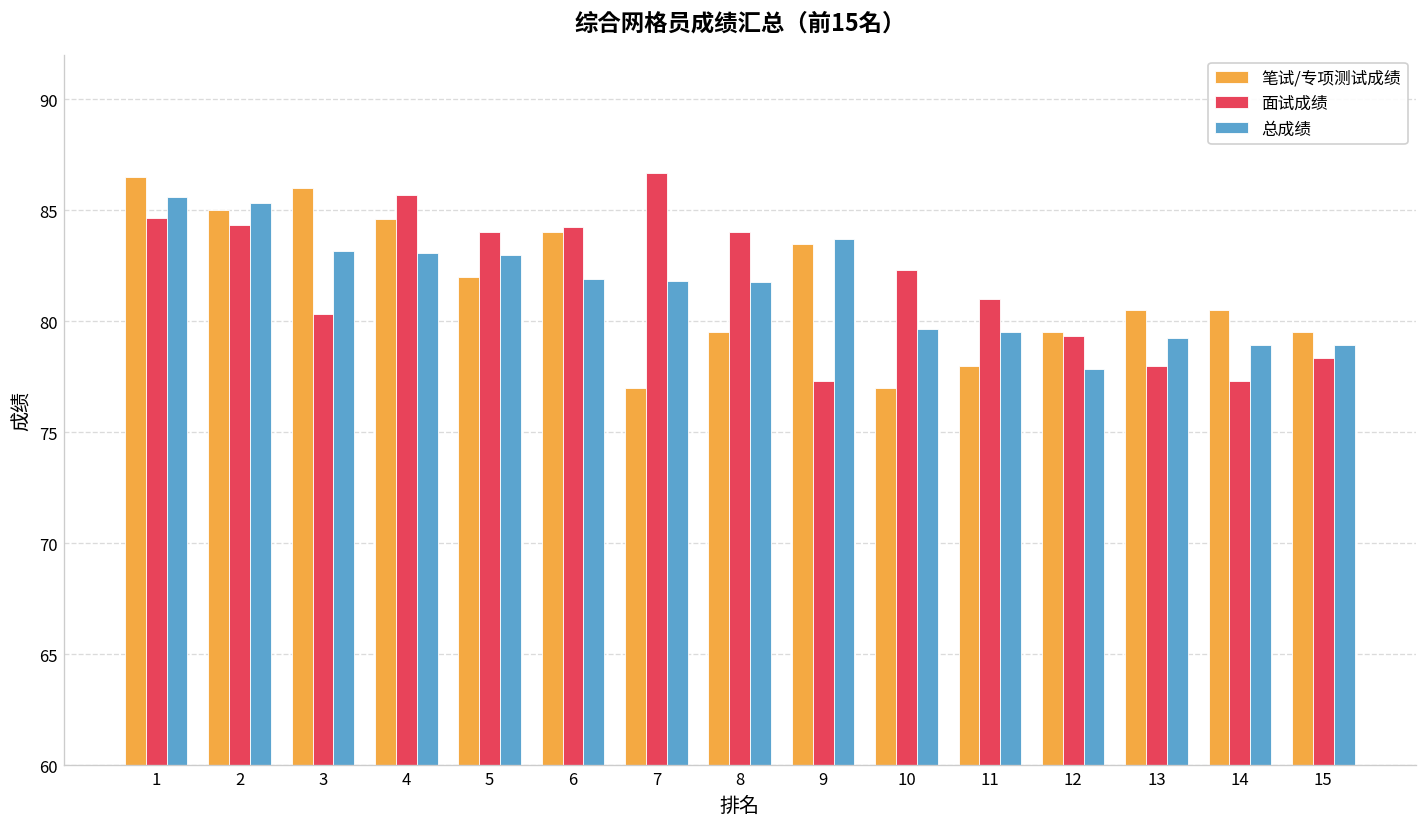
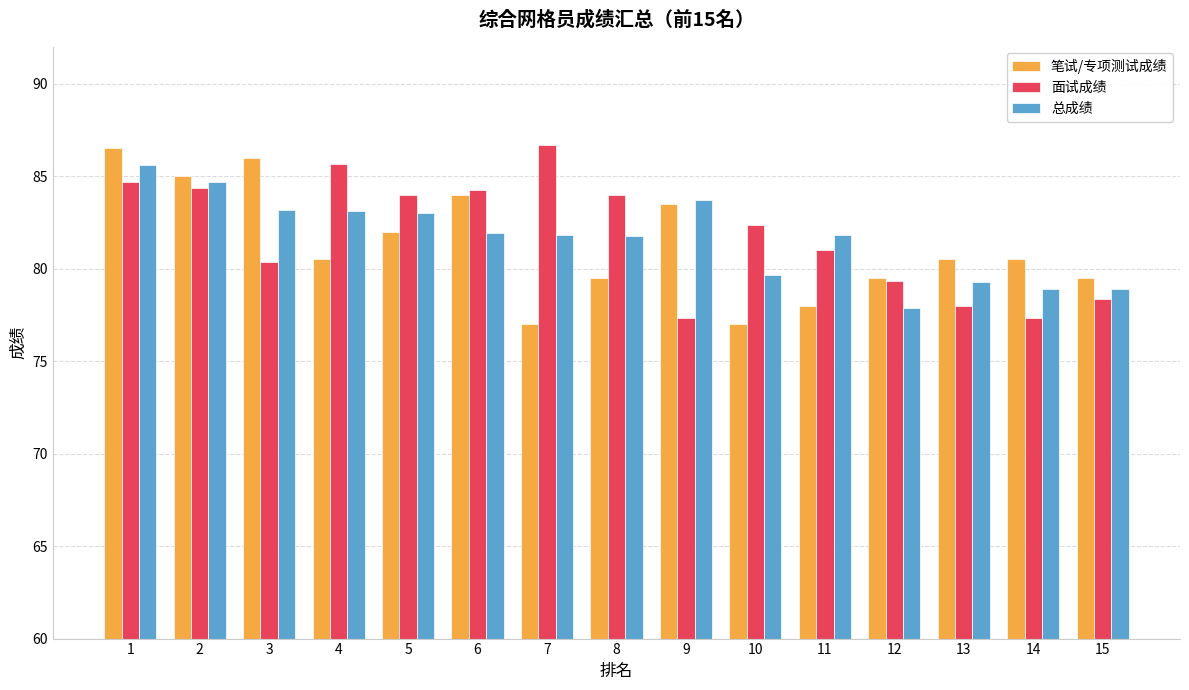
  {
    "笔试/专项测试成绩": {
      "1": 86.5,
      "2": 85.0,
      "3": 86.0,
-     "4": 84.6,
+     "4": 80.5,
      "5": 82.0,
      "6": 84.0,
      "7": 77.0,
      "8": 79.5,
      "9": 83.5,
      "10": 77.0,
      "11": 78.0,
      "12": 79.5,
      "13": 80.5,
      "14": 80.5,
      "15": 79.5
    },
    "面试成绩": {
      "1": 84.7,
      "2": 84.3,
      "3": 80.3,
      "4": 85.7,
      "5": 84.0,
      "6": 84.2,
      "7": 86.7,
      "8": 84.0,
      "9": 77.3,
      "10": 82.3,
      "11": 81.0,
      "12": 79.3,
      "13": 78.0,
      "14": 77.3,
      "15": 78.3
    },
    "总成绩": {
      "1": 85.6,
-     "2": 85.3,
+     "2": 84.7,
      "3": 83.2,
      "4": 83.1,
      "5": 83.0,
      "6": 81.9,
      "7": 81.8,
      "8": 81.8,
      "9": 83.7,
      "10": 79.7,
-     "11": 79.5,
+     "11": 81.8,
      "12": 77.9,
      "13": 79.3,
      "14": 78.9,
      "15": 78.9
    }
  }
